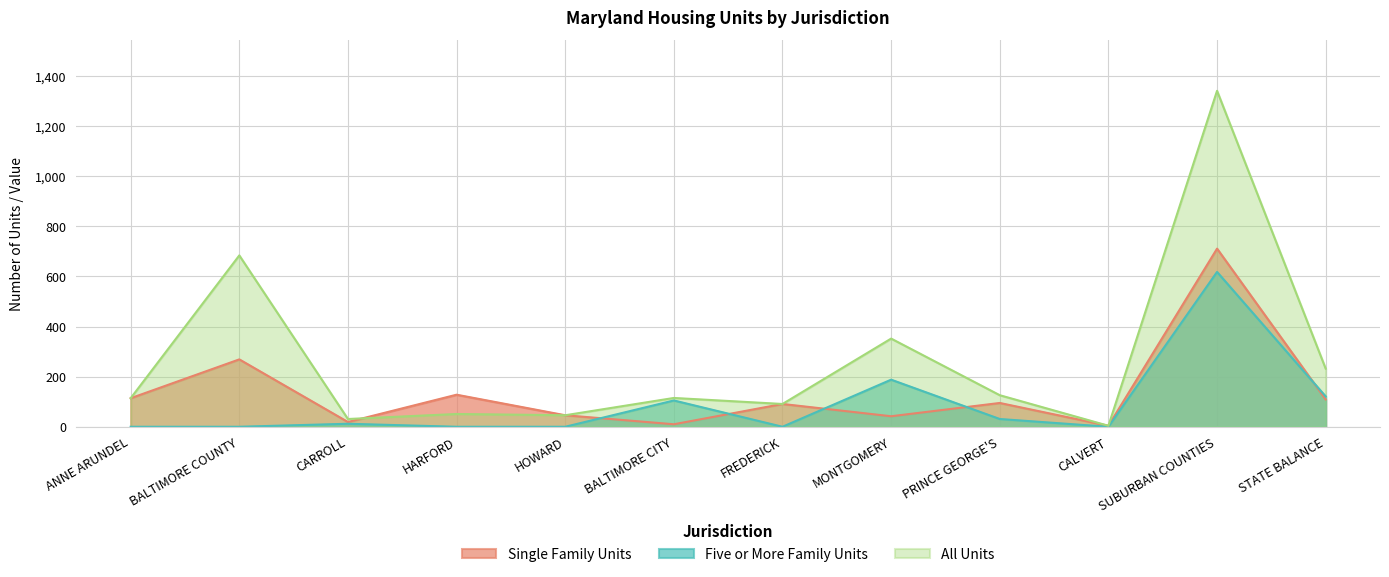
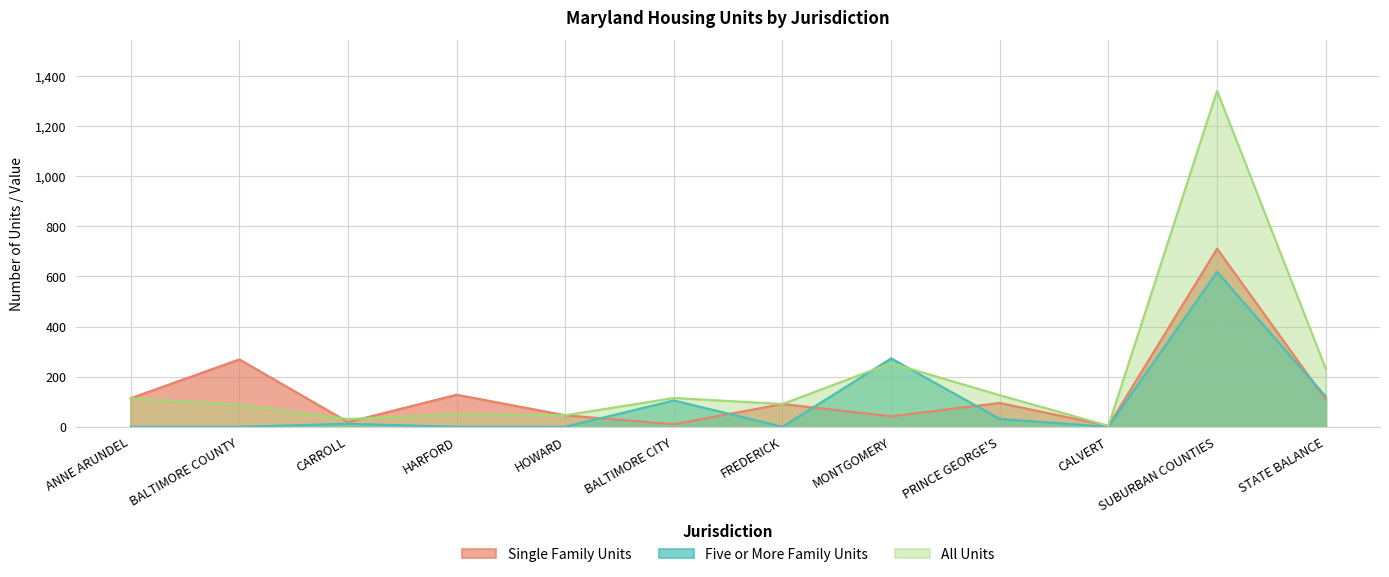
  {
    "Single Family Units": {
      "BALTIMORE COUNTY": "270",
      "HARFORD": "130",
      "BALTIMORE CITY": "10",
      "MONTGOMERY": "40",
      "PRINCE GEORGE'S": "100",
      "SUBURBAN COUNTIES": "710",
      "STATE BALANCE": "110"
    },
    "Five or More Family Units": {
      "ANNE ARUNDEL": "0",
      "BALTIMORE COUNTY": "0",
      "HARFORD": "0",
      "HOWARD": "0",
      "FREDERICK": "0",
-     "MONTGOMERY": "190",
+     "MONTGOMERY": "270",
      "PRINCE GEORGE'S": "30",
      "SUBURBAN COUNTIES": "620",
      "STATE BALANCE": "120"
    },
    "All Units": {
-     "BALTIMORE COUNTY": "680",
+     "BALTIMORE COUNTY": "90",
      "CARROLL": "30",
      "HARFORD": "50",
-     "MONTGOMERY": "350",
+     "MONTGOMERY": "250",
      "PRINCE GEORGE'S": "130",
      "SUBURBAN COUNTIES": "1,340",
      "STATE BALANCE": "230"
    }
  }
